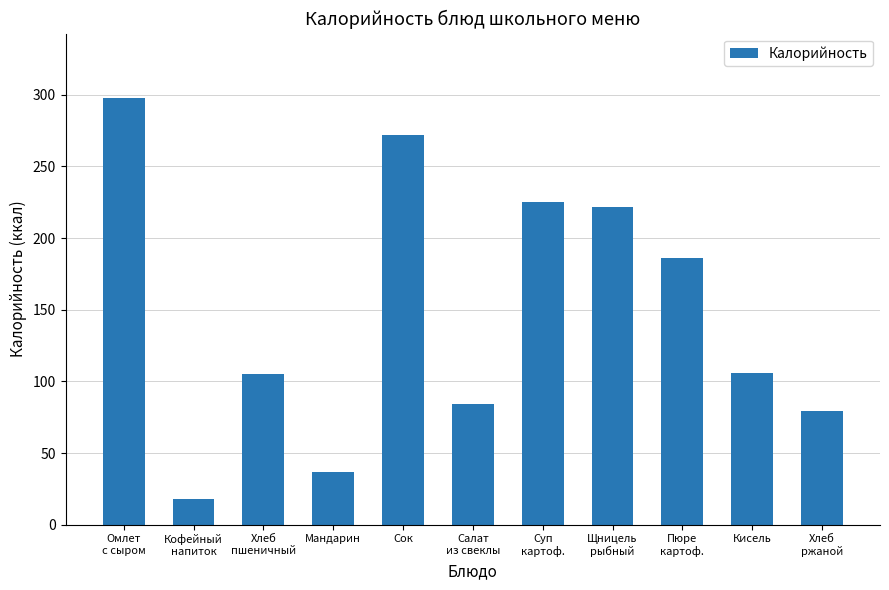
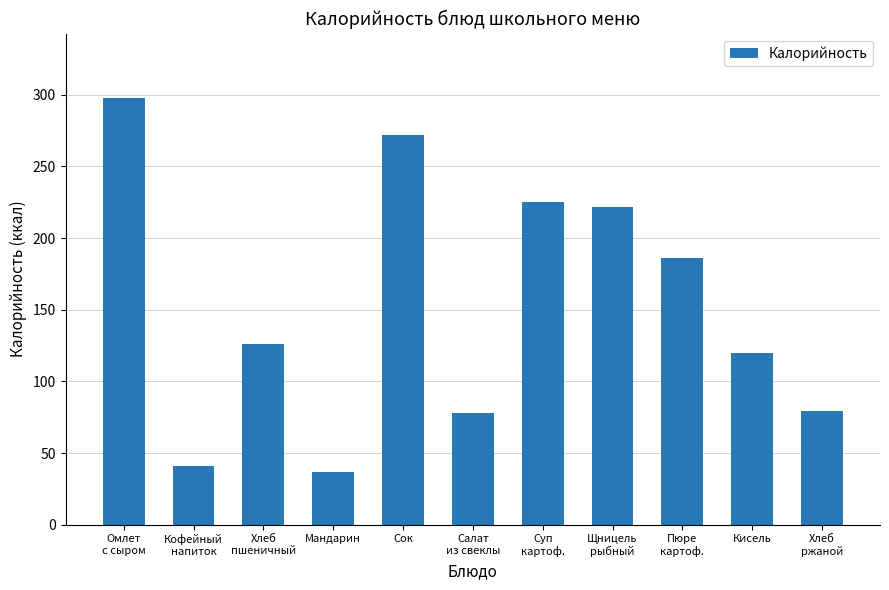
  {
    "Омлет с сыром": 298,
-   "Кофейный напиток": 18,
-   "Хлеб пшеничный": 105,
+   "Кофейный напиток": 41,
+   "Хлеб пшеничный": 126,
    "Мандарин": 37,
    "Сок": 272,
-   "Салат из свеклы": 84,
+   "Салат из свеклы": 78,
    "Суп картоф.": 225,
    "Щницель рыбный": 222,
    "Пюре картоф.": 186,
-   "Кисель": 106,
+   "Кисель": 120,
    "Хлеб ржаной": 79
  }
